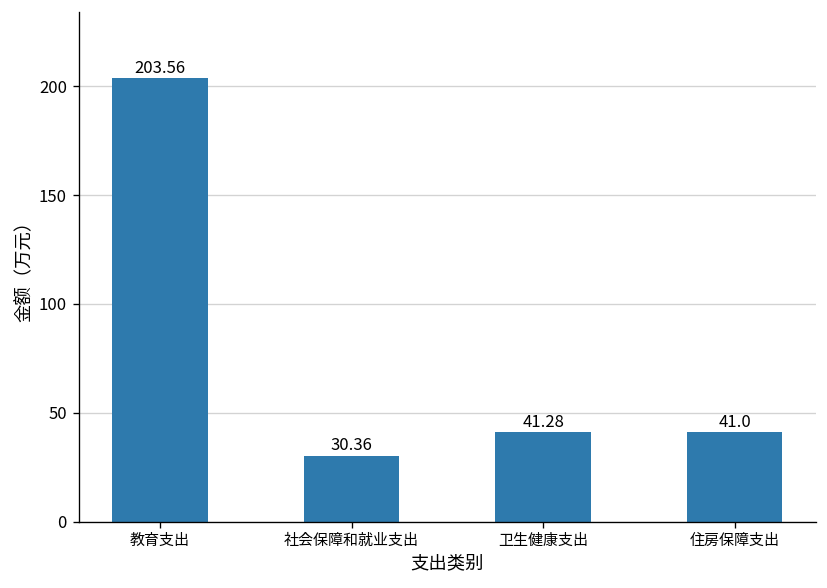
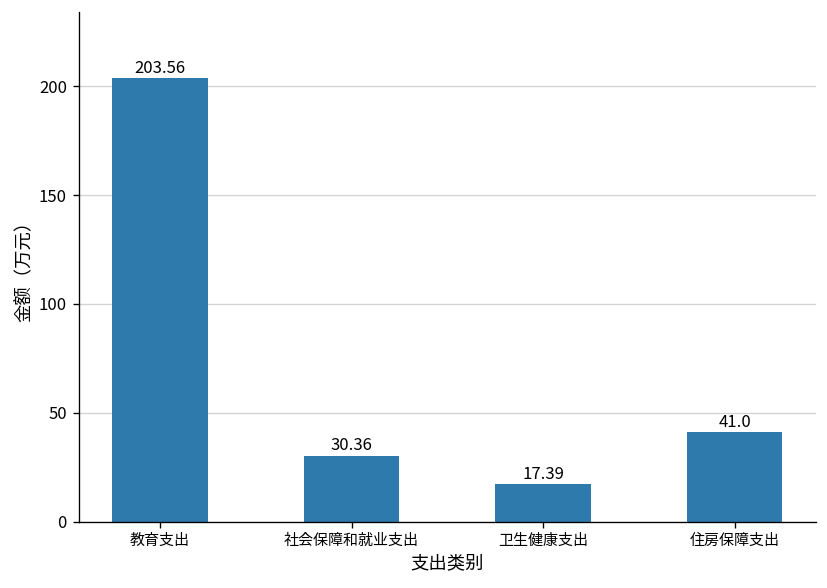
  {
    "教育支出": 203.56,
    "社会保障和就业支出": 30.36,
-   "卫生健康支出": 41.28,
+   "卫生健康支出": 17.39,
    "住房保障支出": 41.0
  }
